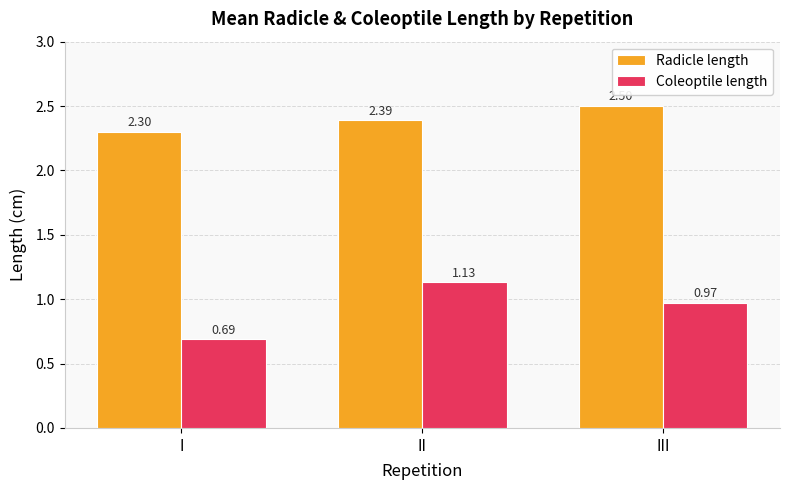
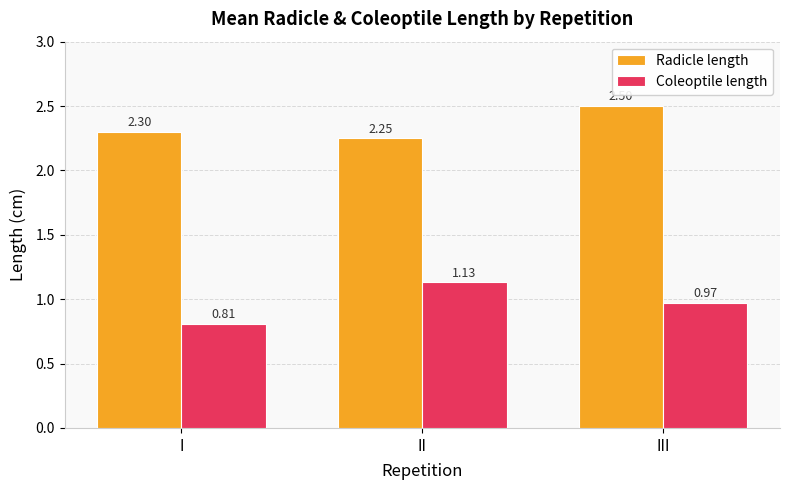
  {
    "Radicle length": {
      "I": 2.30,
-     "II": 2.39
+     "II": 2.25
    },
    "Coleoptile length": {
-     "I": 0.69,
+     "I": 0.81,
      "II": 1.13,
      "III": 0.97
    }
  }
